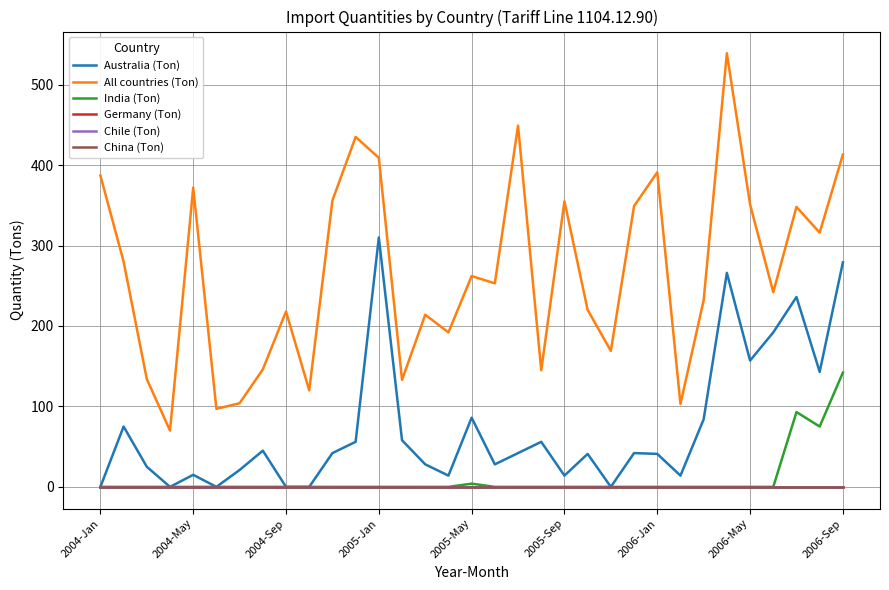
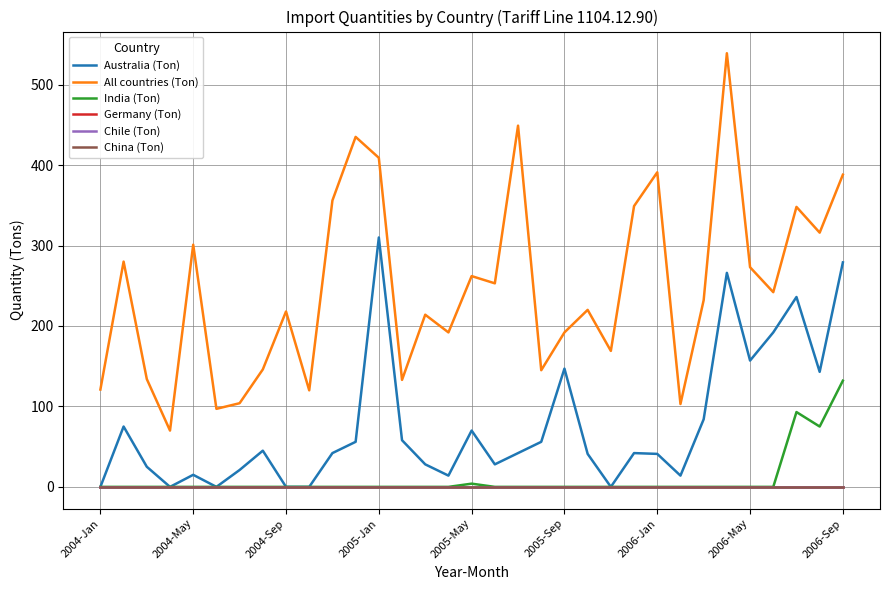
  {
    "Australia (Ton)": {
      "2004-May": 20,
      "2005-Jan": 310,
-     "2005-May": 90,
-     "2005-Sep": 10,
+     "2005-May": 70,
+     "2005-Sep": 150,
      "2006-Jan": 40,
      "2006-May": 160,
      "2006-Sep": 280
    },
    "All countries (Ton)": {
-     "2004-Jan": 390,
-     "2004-May": 370,
+     "2004-Jan": 120,
+     "2004-May": 300,
      "2004-Sep": 220,
      "2005-Jan": 410,
      "2005-May": 260,
-     "2005-Sep": 360,
+     "2005-Sep": 190,
      "2006-Jan": 390,
-     "2006-May": 350,
-     "2006-Sep": 410
+     "2006-May": 270,
+     "2006-Sep": 390
    },
    "India (Ton)": {
      "2005-May": 0,
-     "2006-Sep": 140
+     "2006-Sep": 130
    },
    "China (Ton)": {
      "2005-May": 0,
      "2006-Sep": 0
    }
  }
